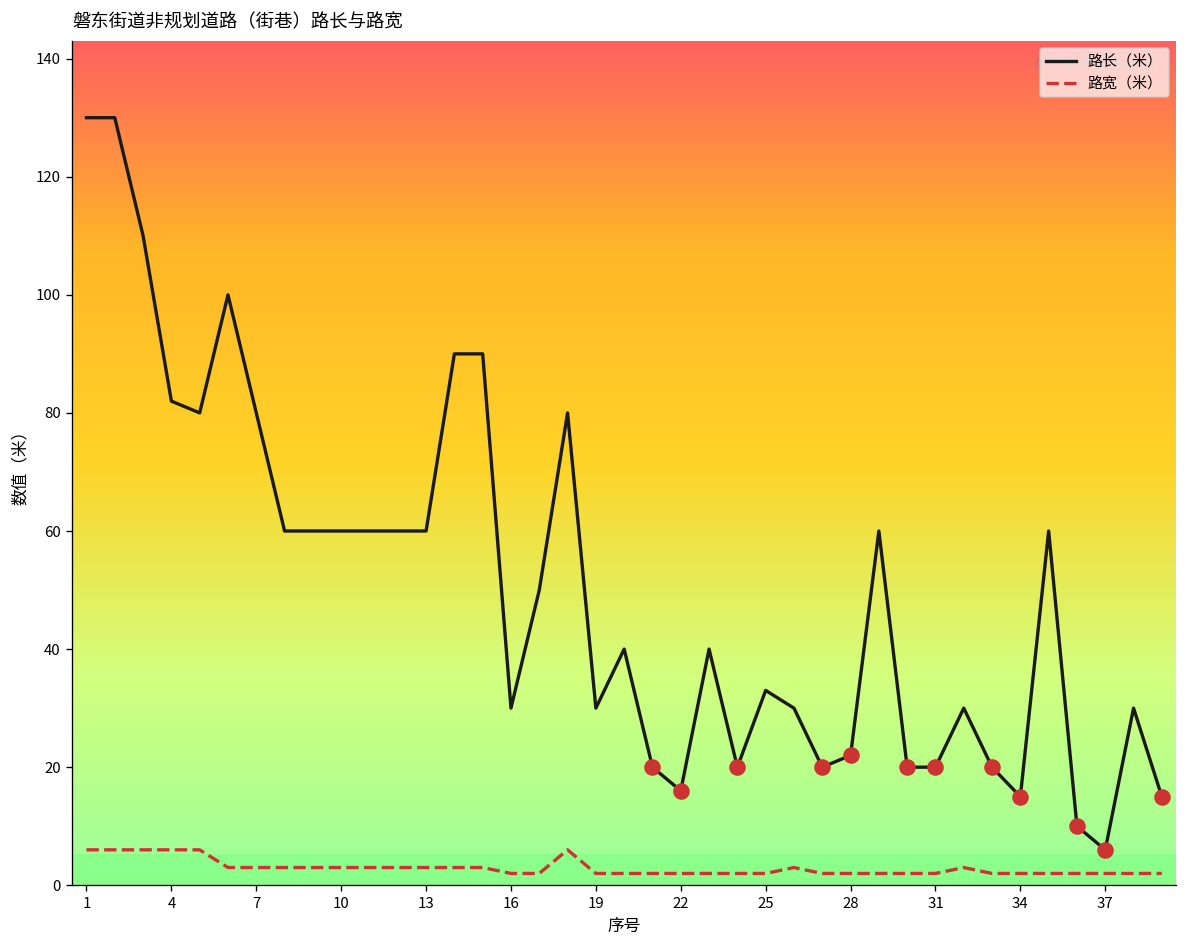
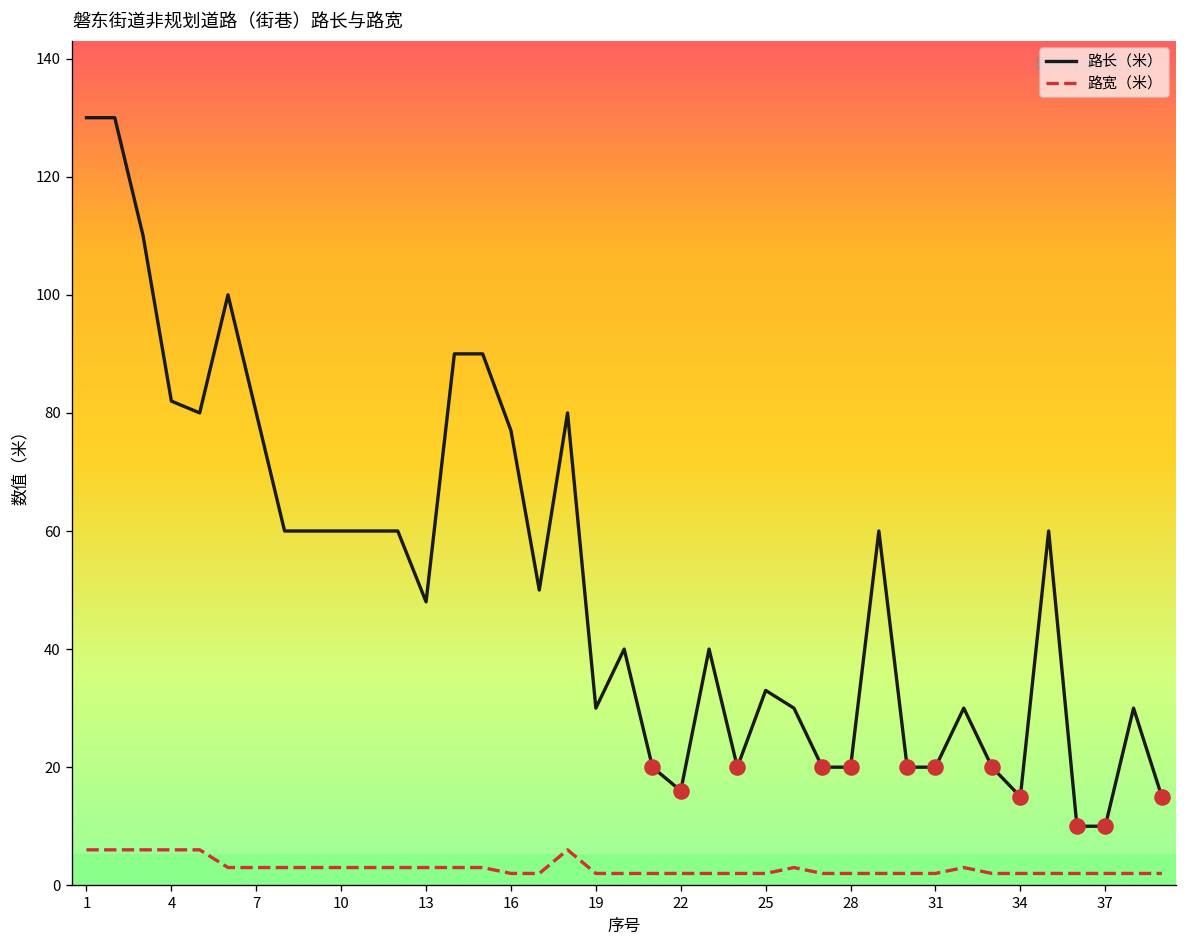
  {
    "路长（米）": {
      "1": 130,
      "4": 82,
      "7": 80,
      "10": 60,
-     "13": 60,
-     "16": 30,
+     "13": 48,
+     "16": 77,
      "19": 30,
      "25": 33,
-     "28": 22,
-     "37": 6
+     "28": 20,
+     "37": 10
    }
  }
